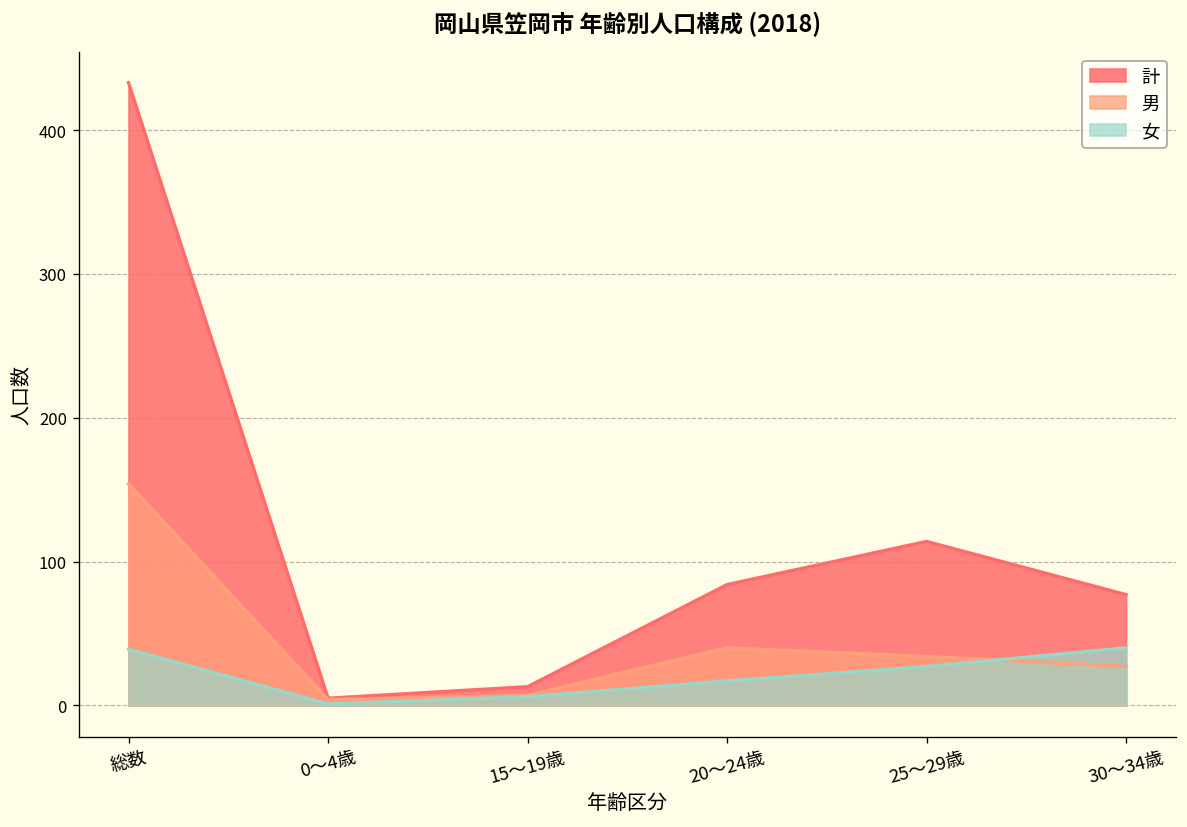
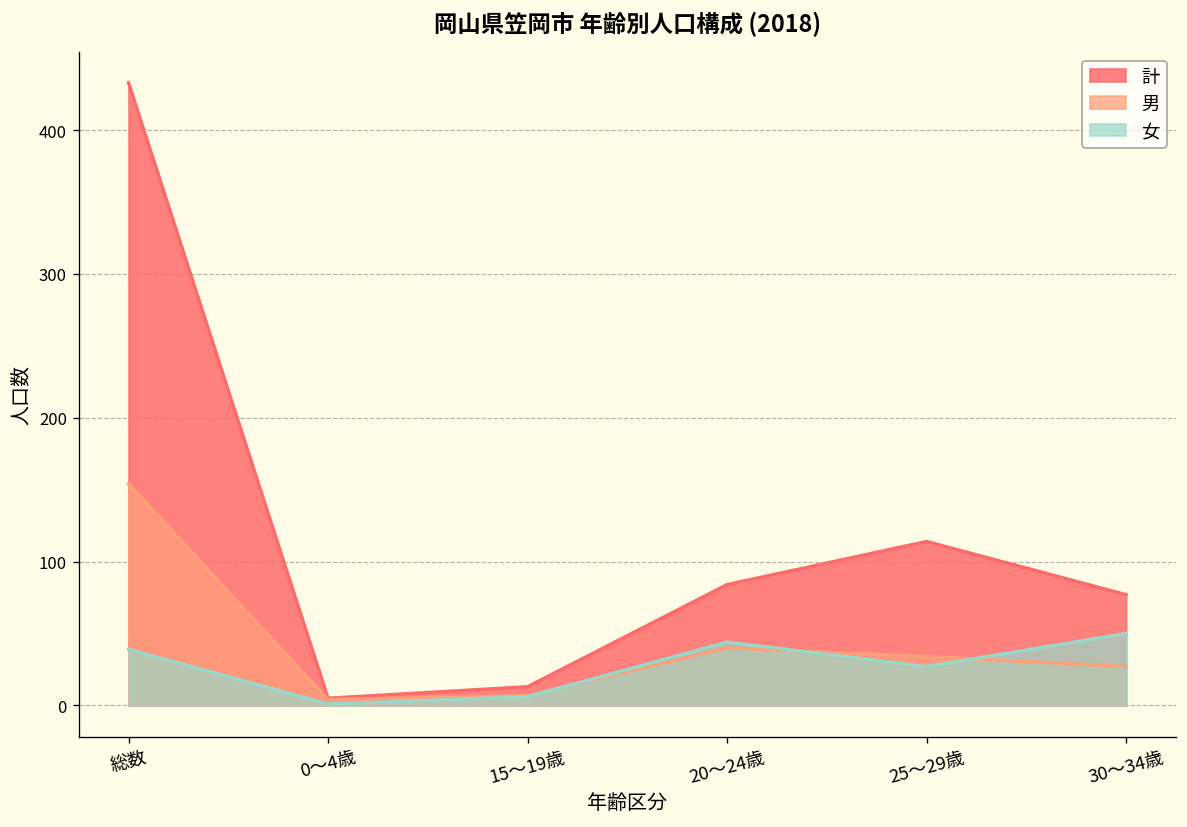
  {
    "女": {
      "総数": 39,
      "0～4歳": 1,
-     "20～24歳": 17,
+     "20～24歳": 44,
      "25～29歳": 27,
-     "30～34歳": 40
+     "30～34歳": 50
    }
  }
